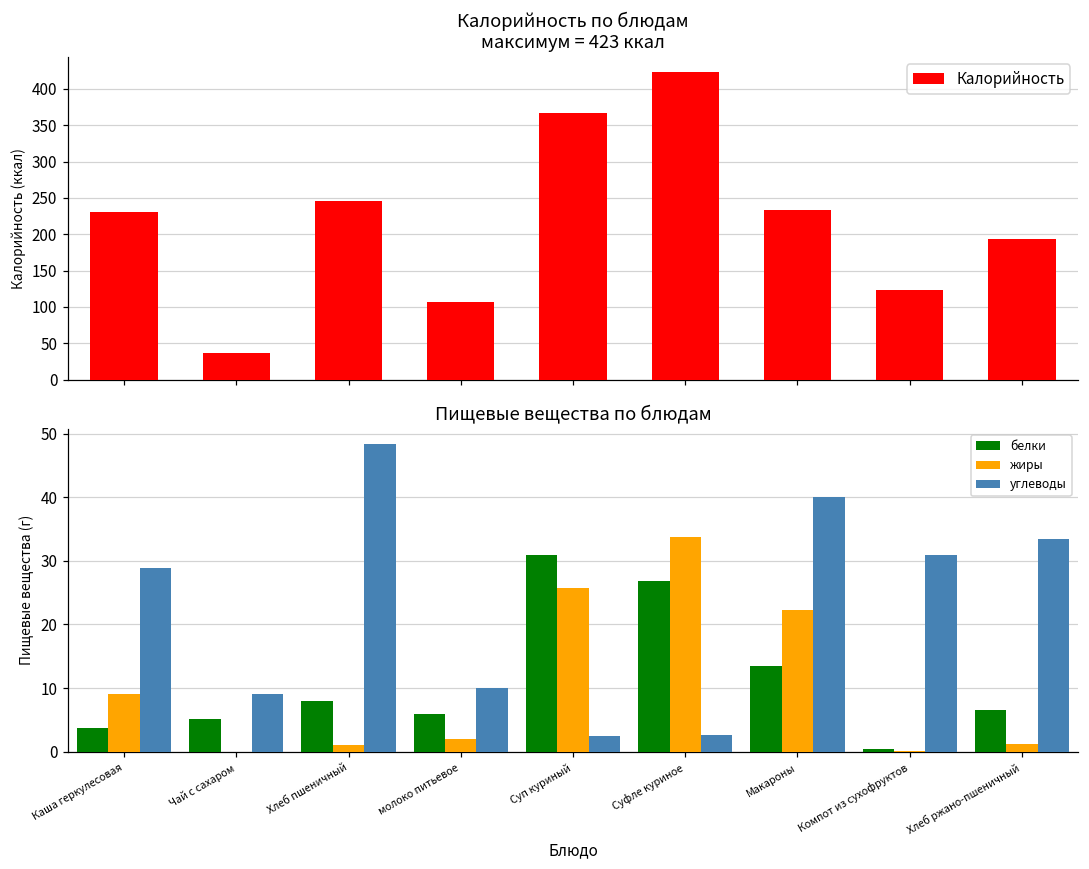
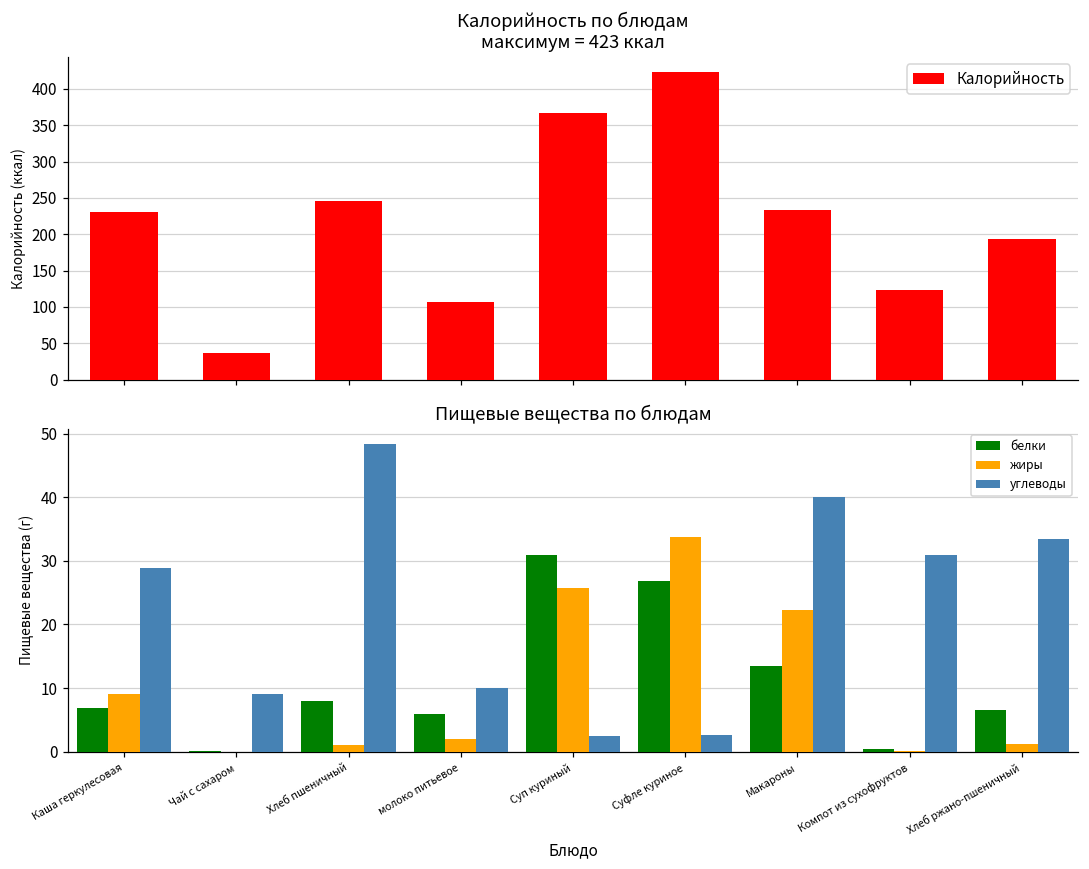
  {
    "Пищевые вещества по блюдам": {
      "белки": {
-       "Каша геркулесовая": 4,
-       "Чай с сахаром": 5,
+       "Каша геркулесовая": 7,
+       "Чай с сахаром": 0,
        "Хлеб пшеничный": 8,
        "молоко питьевое": 6,
        "Суп куриный": 31,
        "Суфле куриное": 27,
        "Макароны": 13,
        "Компот из сухофруктов": 1,
        "Хлеб ржано-пшеничный": 7
      },
      "жиры": {
        "Каша геркулесовая": 9,
        "Чай с сахаром": 0,
        "Хлеб пшеничный": 1,
        "молоко питьевое": 2,
        "Суп куриный": 26,
        "Суфле куриное": 34,
        "Макароны": 22,
        "Хлеб ржано-пшеничный": 1
      },
      "углеводы": {
        "Каша геркулесовая": 29,
        "Чай с сахаром": 9,
        "Хлеб пшеничный": 48,
        "молоко питьевое": 10,
        "Суп куриный": 3,
        "Суфле куриное": 3,
        "Макароны": 40,
        "Компот из сухофруктов": 31,
        "Хлеб ржано-пшеничный": 33
      }
    }
  }
